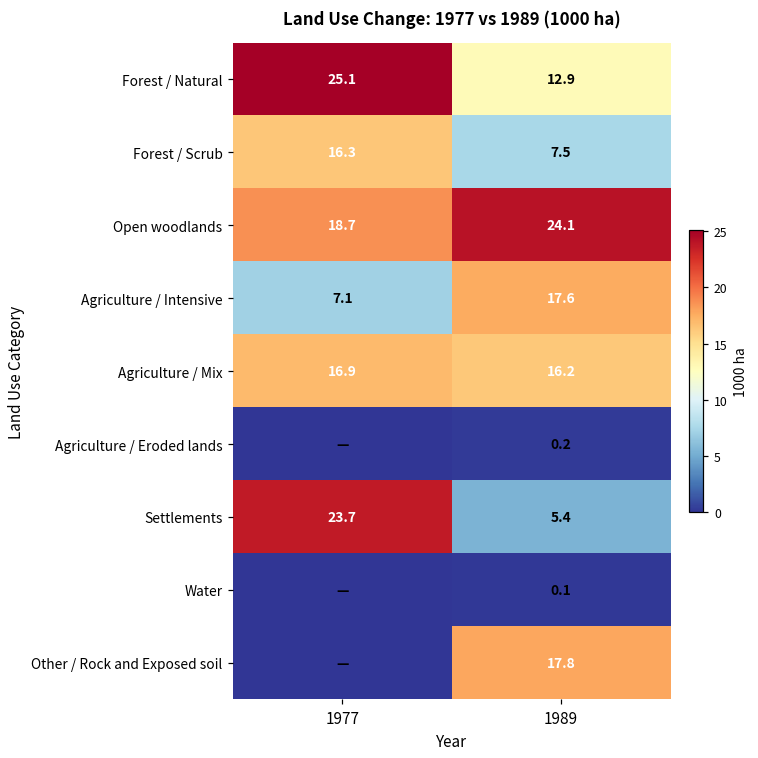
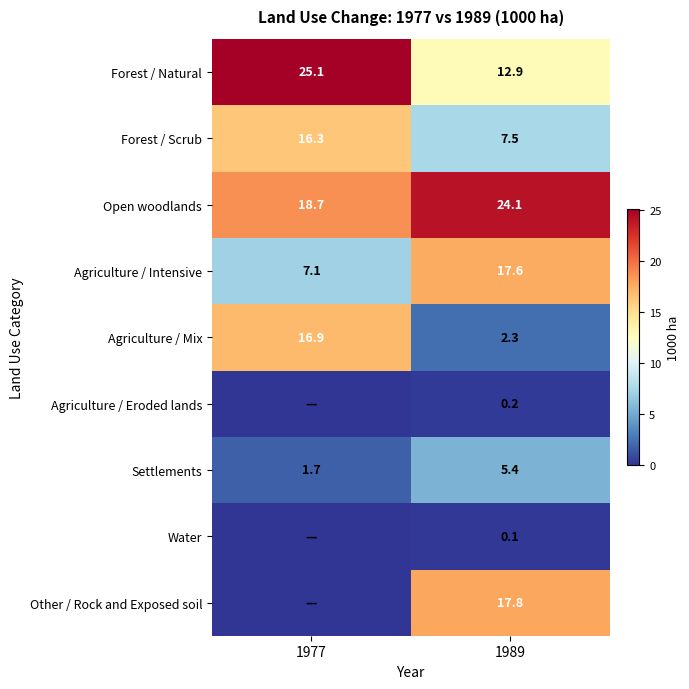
  {
    "Forest / Natural": {
      "1977": 25.1,
      "1989": 12.9
    },
    "Forest / Scrub": {
      "1977": 16.3,
      "1989": 7.5
    },
    "Open woodlands": {
      "1977": 18.7,
      "1989": 24.1
    },
    "Agriculture / Intensive": {
      "1977": 7.1,
      "1989": 17.6
    },
    "Agriculture / Mix": {
      "1977": 16.9,
-     "1989": 16.2
+     "1989": 2.3
    },
    "Agriculture / Eroded lands": {
      "1989": 0.2
    },
    "Settlements": {
-     "1977": 23.7,
+     "1977": 1.7,
      "1989": 5.4
    },
    "Water": {
      "1989": 0.1
    },
    "Other / Rock and Exposed soil": {
      "1989": 17.8
    }
  }
